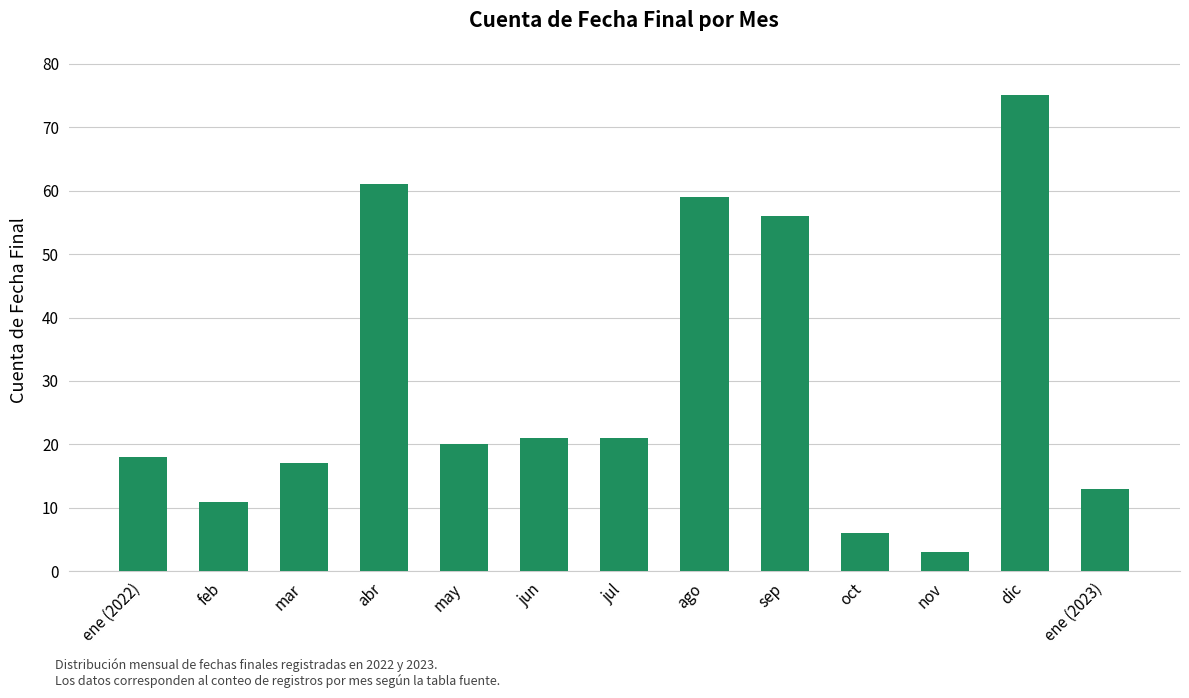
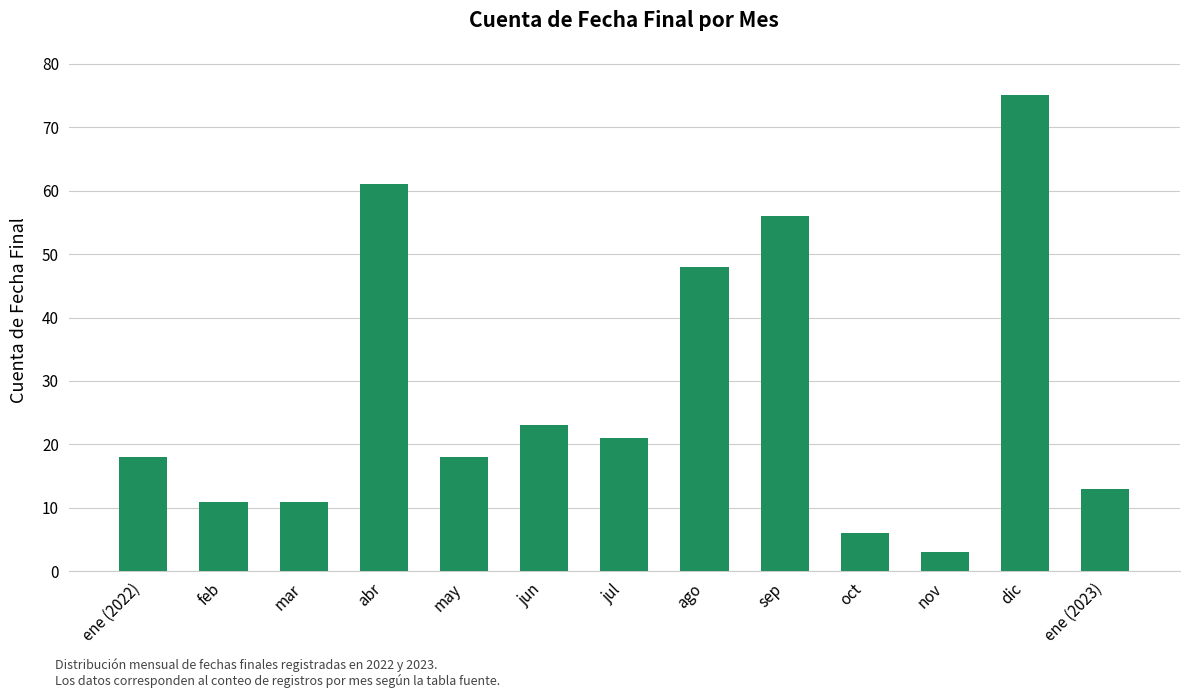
  {
    "ene (2022)": 18,
    "feb": 11,
-   "mar": 17,
+   "mar": 11,
    "abr": 61,
-   "may": 20,
-   "jun": 21,
+   "may": 18,
+   "jun": 23,
    "jul": 21,
-   "ago": 59,
+   "ago": 48,
    "sep": 56,
    "oct": 6,
    "nov": 3,
    "dic": 75,
    "ene (2023)": 13
  }
